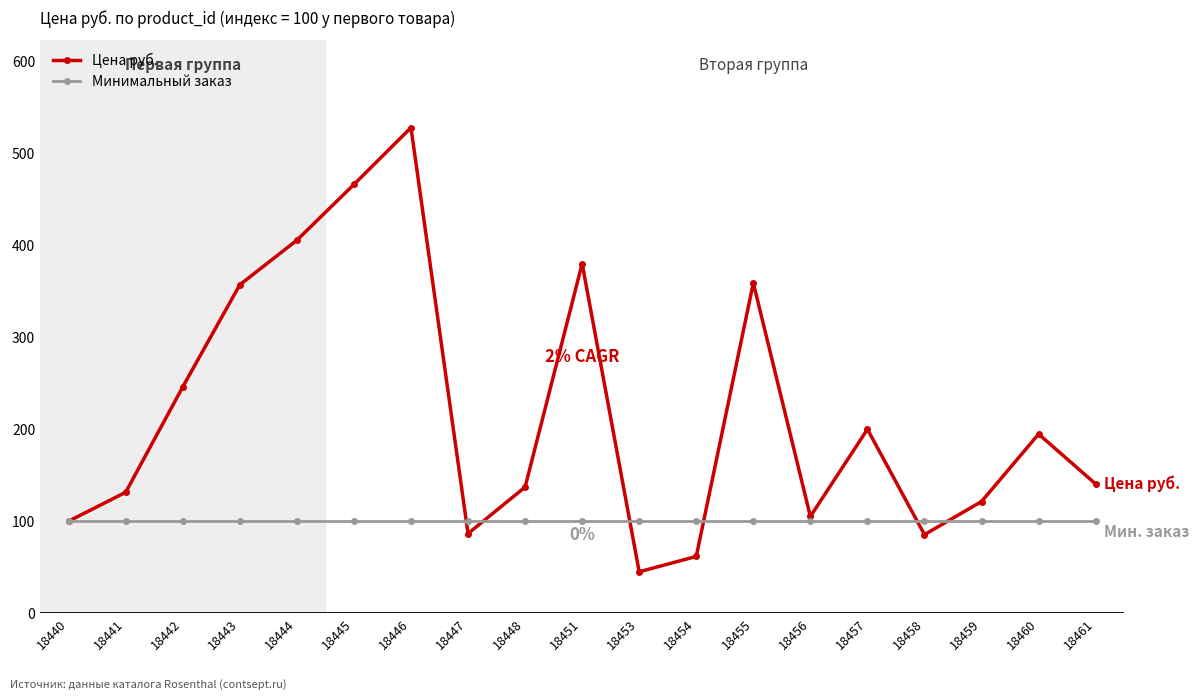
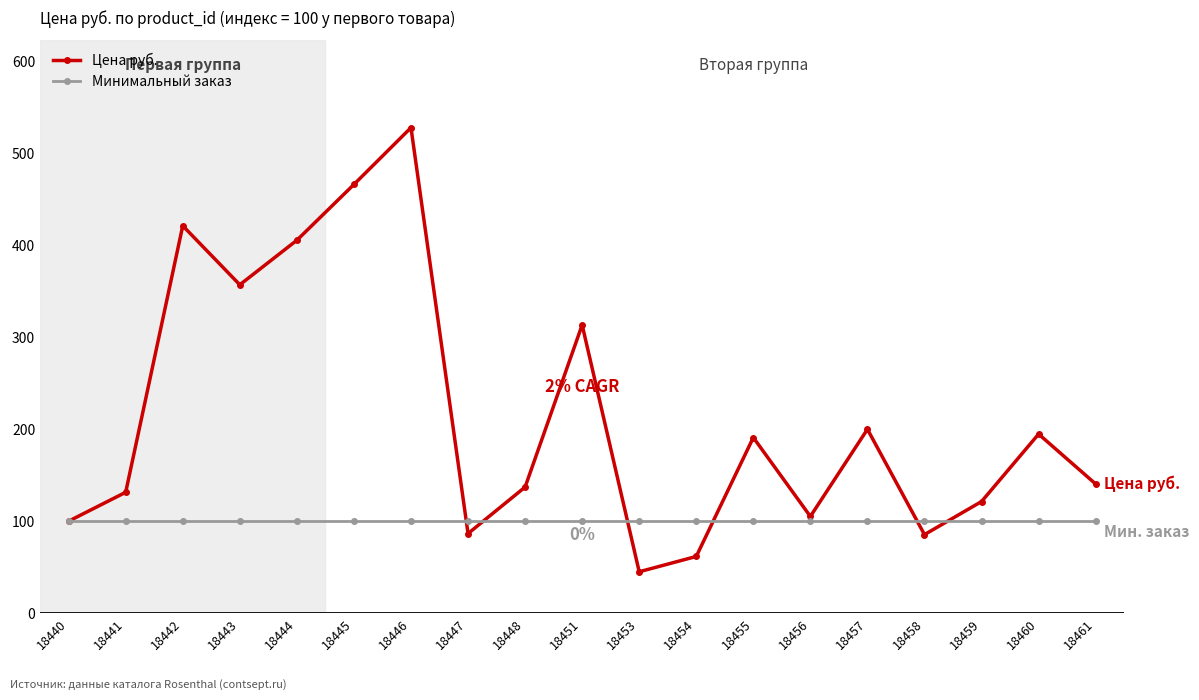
  {
    "Цена руб.": {
      "18441": 130,
-     "18442": 250,
+     "18442": 420,
      "18443": 360,
      "18444": 410,
      "18445": 470,
      "18446": 530,
      "18447": 90,
      "18448": 140,
-     "18451": 380,
+     "18451": 310,
      "18453": 40,
      "18454": 60,
-     "18455": 360,
+     "18455": 190,
      "18456": 110,
      "18457": 200,
      "18458": 90,
      "18459": 120,
      "18460": 190,
      "18461": 140
    },
    "Минимальный заказ": {
      "18441": 100,
      "18442": 100,
      "18443": 100,
      "18444": 100,
      "18445": 100,
      "18446": 100,
      "18447": 100,
      "18448": 100,
      "18453": 100,
      "18454": 100,
      "18455": 100,
      "18456": 100,
      "18457": 100,
      "18458": 100,
      "18459": 100,
      "18460": 100,
      "18461": 100
    }
  }
